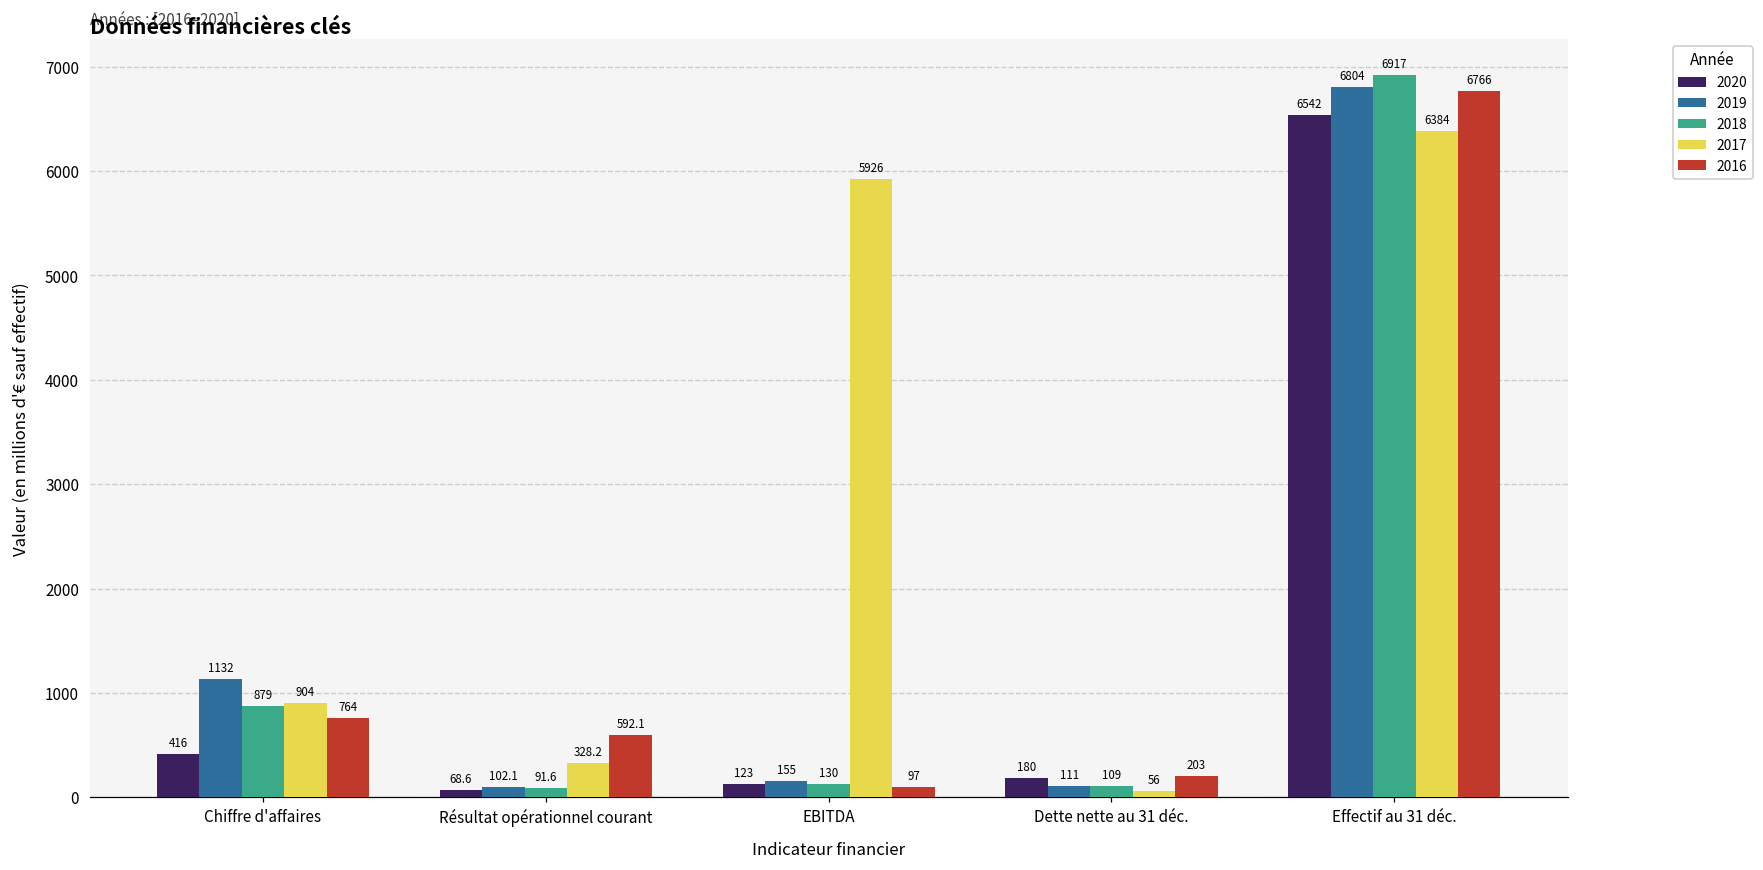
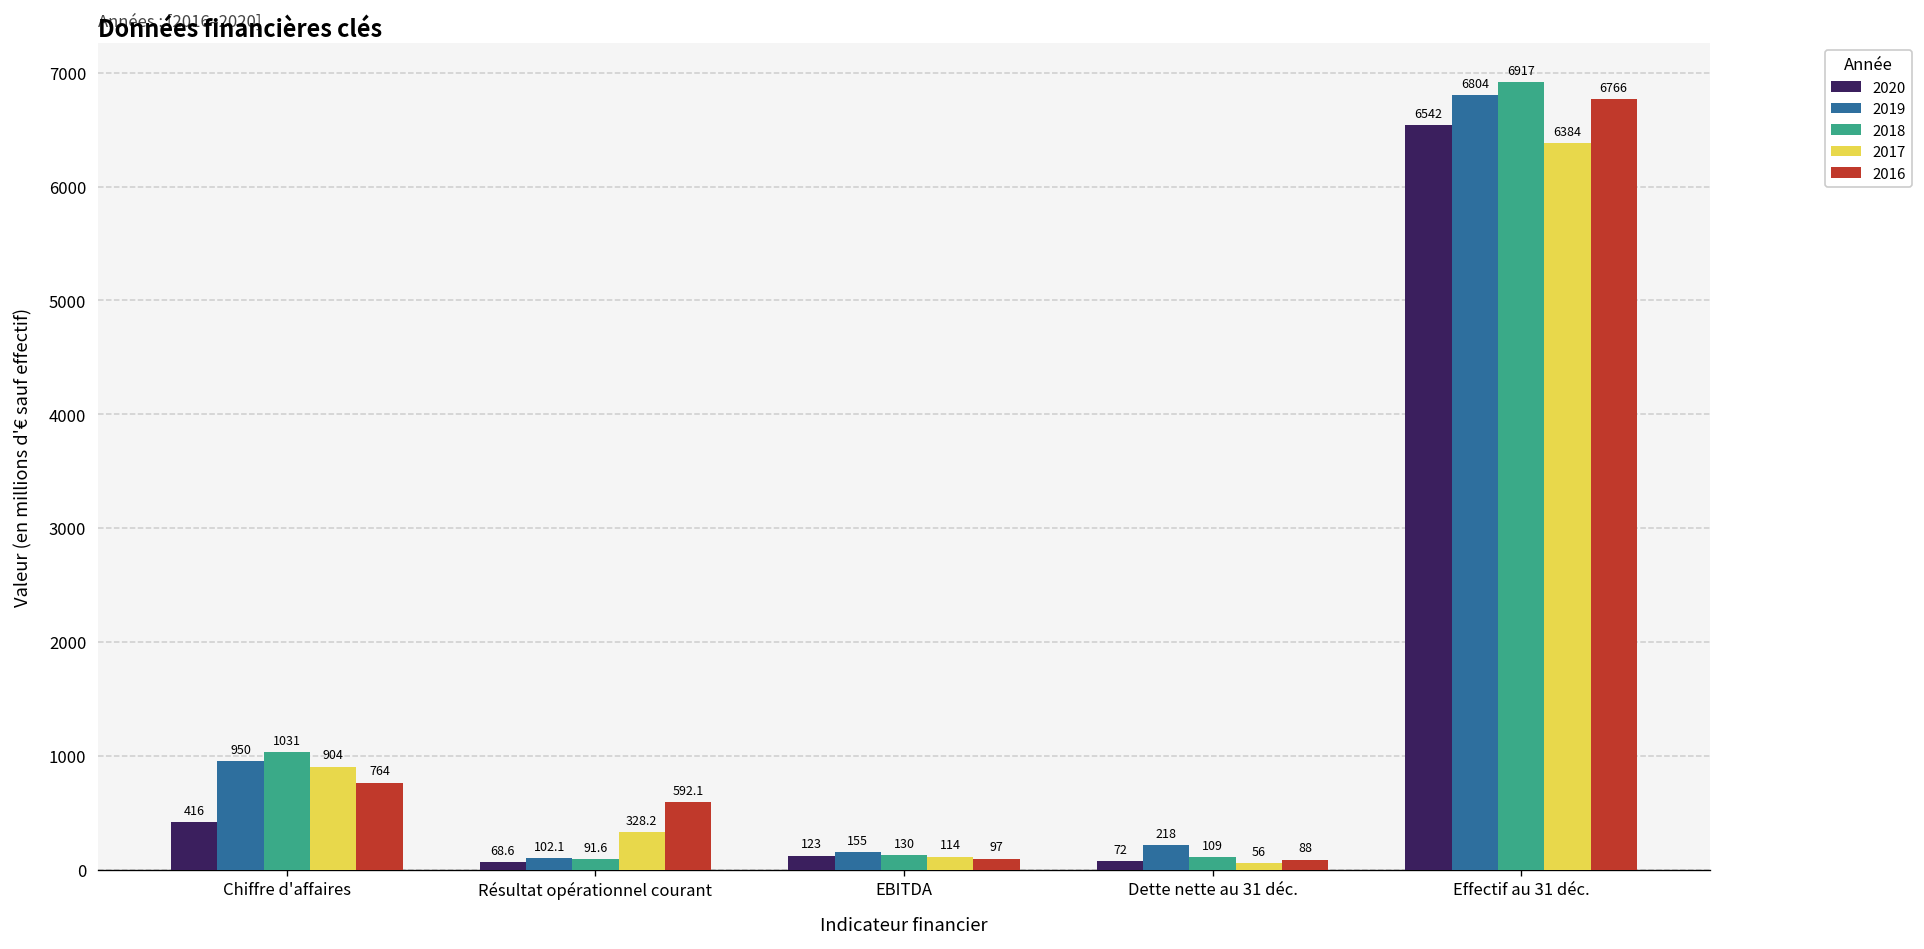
  {
    "2020": {
      "Chiffre d'affaires": 416,
      "Résultat opérationnel courant": 68.6,
      "EBITDA": 123,
-     "Dette nette au 31 déc.": 180,
+     "Dette nette au 31 déc.": 72,
      "Effectif au 31 déc.": 6542
    },
    "2019": {
-     "Chiffre d'affaires": 1132,
+     "Chiffre d'affaires": 950,
      "Résultat opérationnel courant": 102.1,
      "EBITDA": 155,
-     "Dette nette au 31 déc.": 111,
+     "Dette nette au 31 déc.": 218,
      "Effectif au 31 déc.": 6804
    },
    "2018": {
-     "Chiffre d'affaires": 879,
+     "Chiffre d'affaires": 1031,
      "Résultat opérationnel courant": 91.6,
      "EBITDA": 130,
      "Dette nette au 31 déc.": 109,
      "Effectif au 31 déc.": 6917
    },
    "2017": {
      "Chiffre d'affaires": 904,
      "Résultat opérationnel courant": 328.2,
-     "EBITDA": 5926,
+     "EBITDA": 114,
      "Dette nette au 31 déc.": 56,
      "Effectif au 31 déc.": 6384
    },
    "2016": {
      "Chiffre d'affaires": 764,
      "Résultat opérationnel courant": 592.1,
      "EBITDA": 97,
-     "Dette nette au 31 déc.": 203,
+     "Dette nette au 31 déc.": 88,
      "Effectif au 31 déc.": 6766
    }
  }
